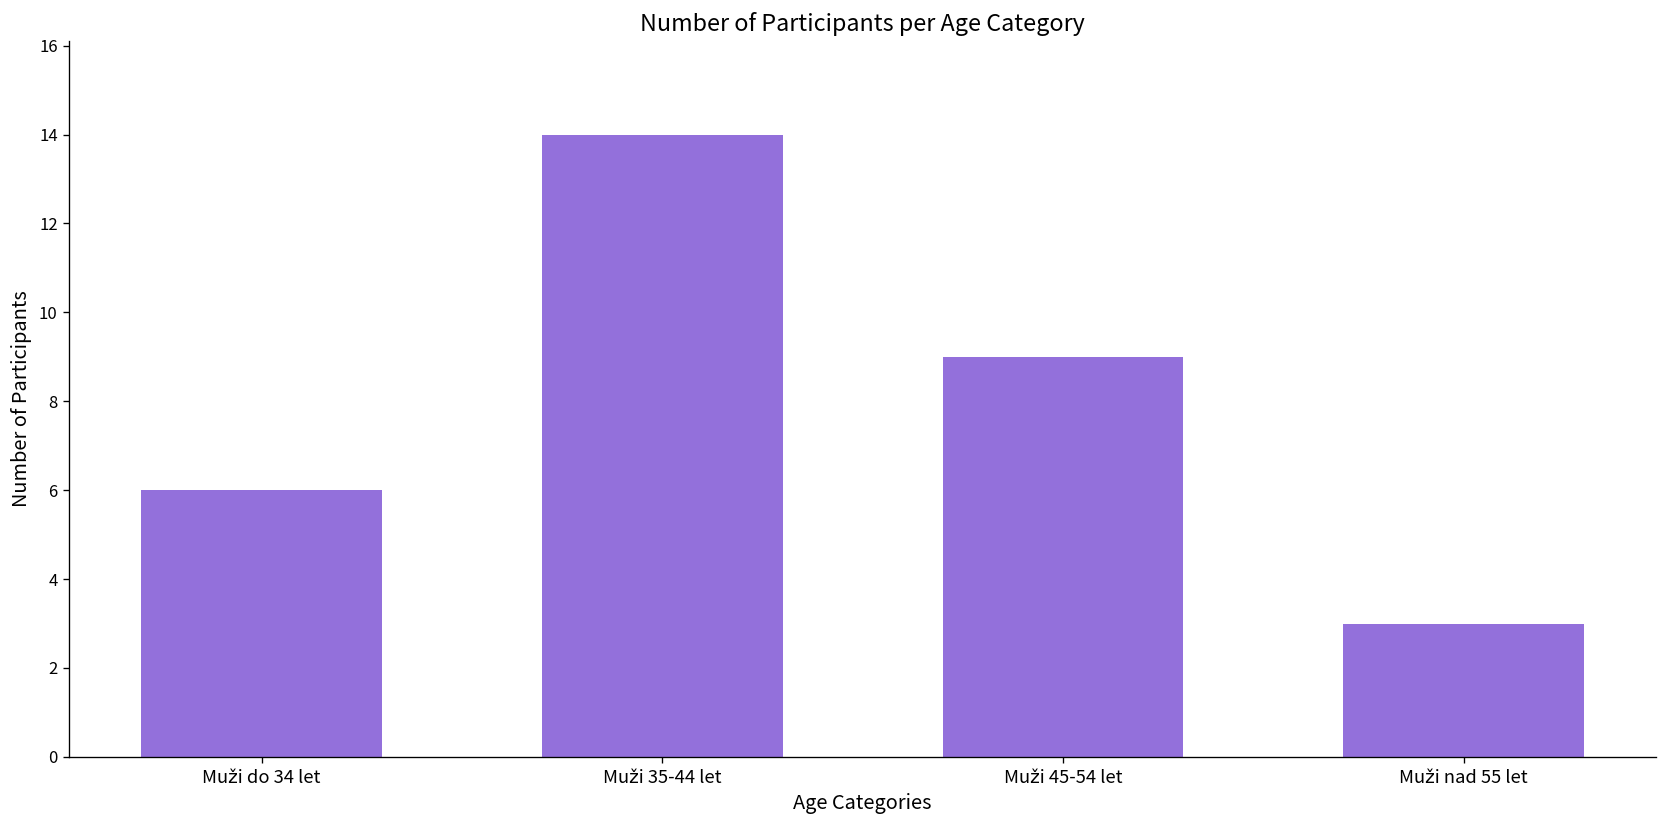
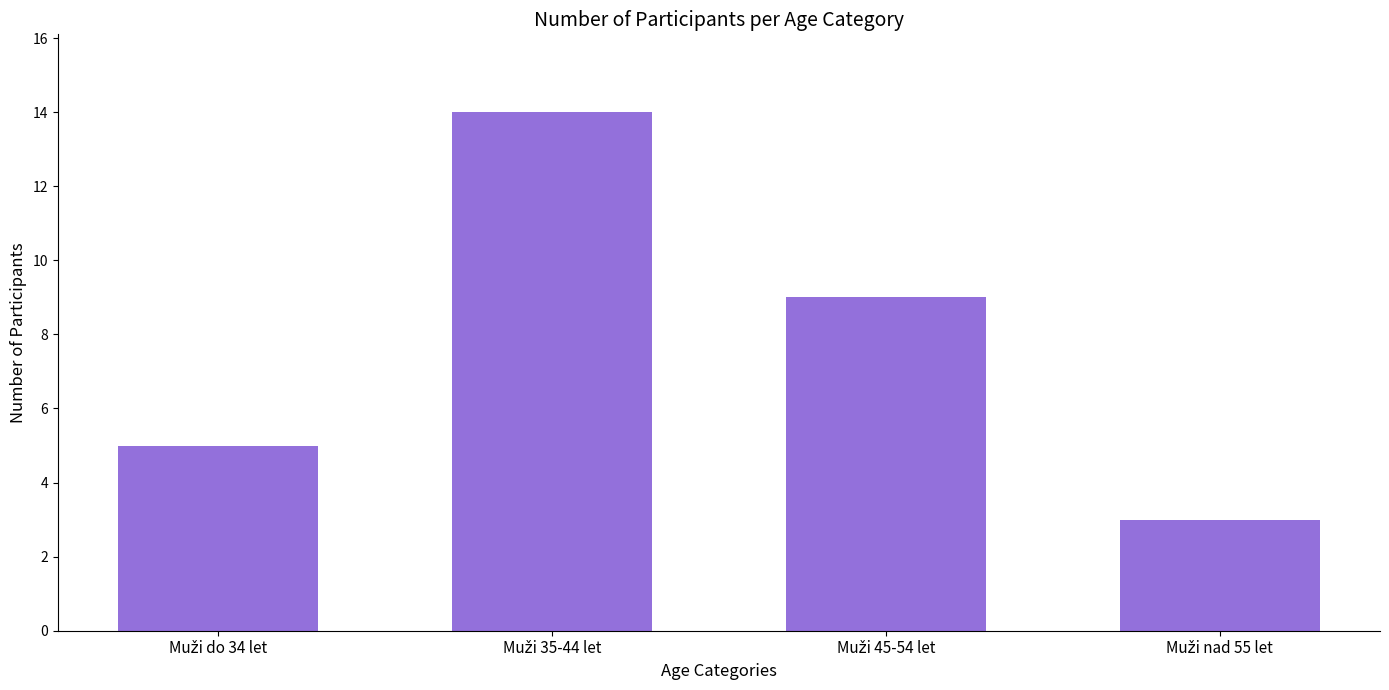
  {
-   "Muži do 34 let": 6,
+   "Muži do 34 let": 5,
    "Muži 35-44 let": 14,
    "Muži 45-54 let": 9,
    "Muži nad 55 let": 3
  }
